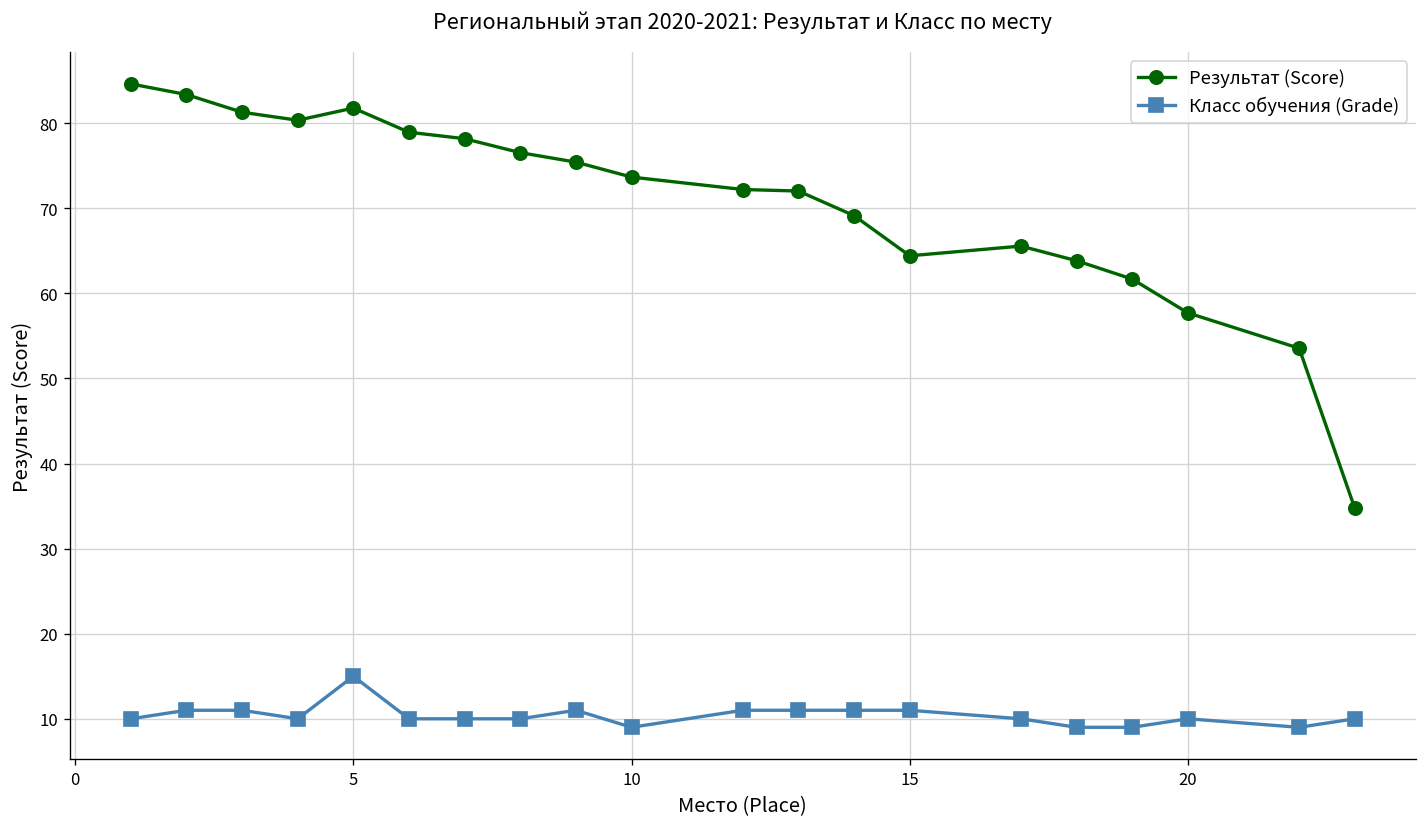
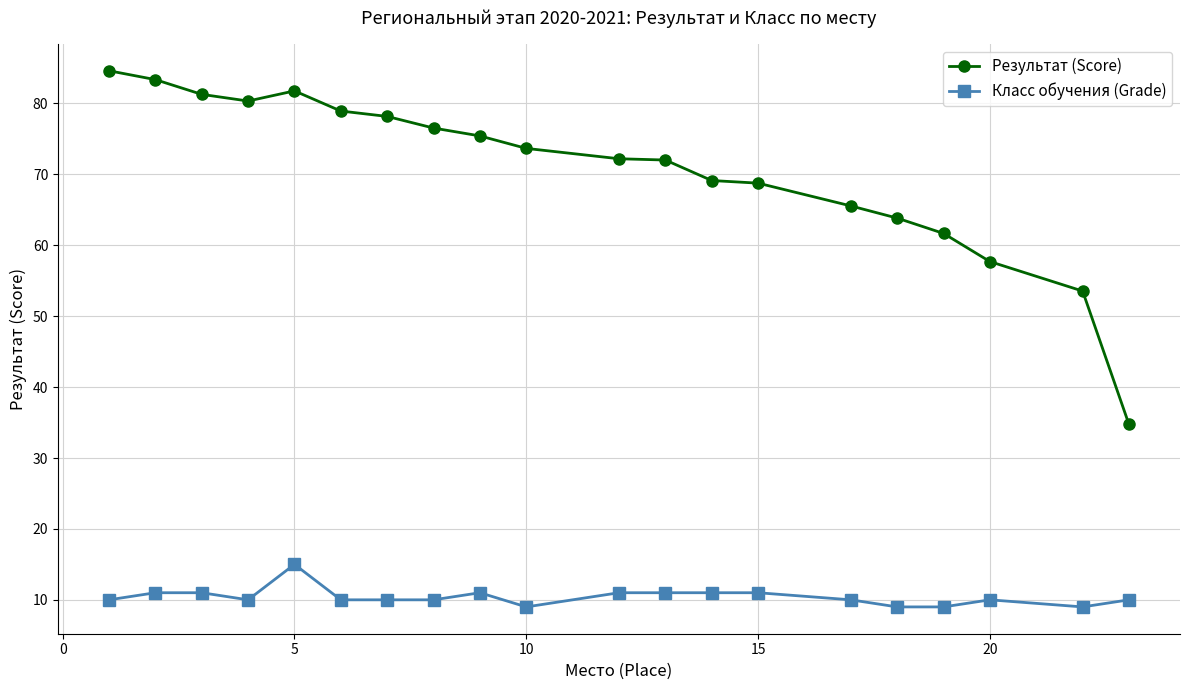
  {
    "Результат (Score)": {
      "5": 82,
      "10": 74,
-     "15": 64,
+     "15": 69,
      "20": 58
    },
    "Класс обучения (Grade)": {
      "5": 15,
      "10": 9,
      "15": 11,
      "20": 10
    }
  }
